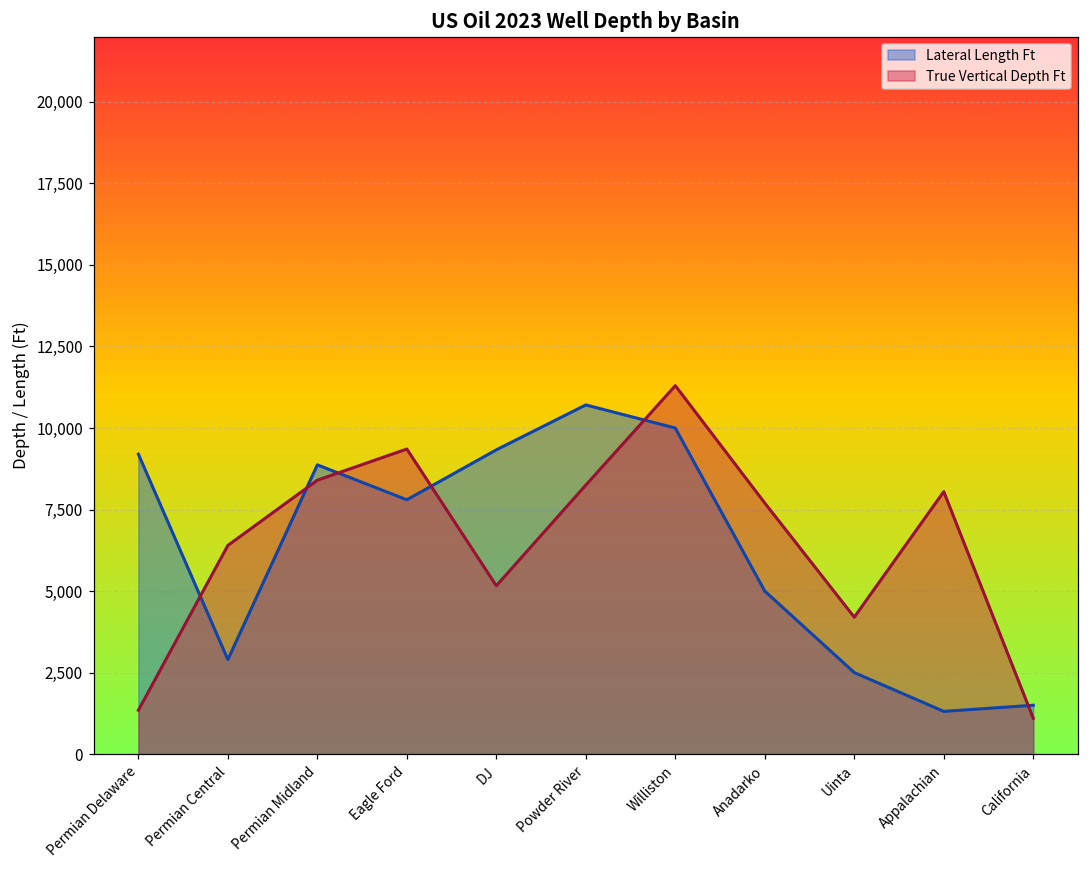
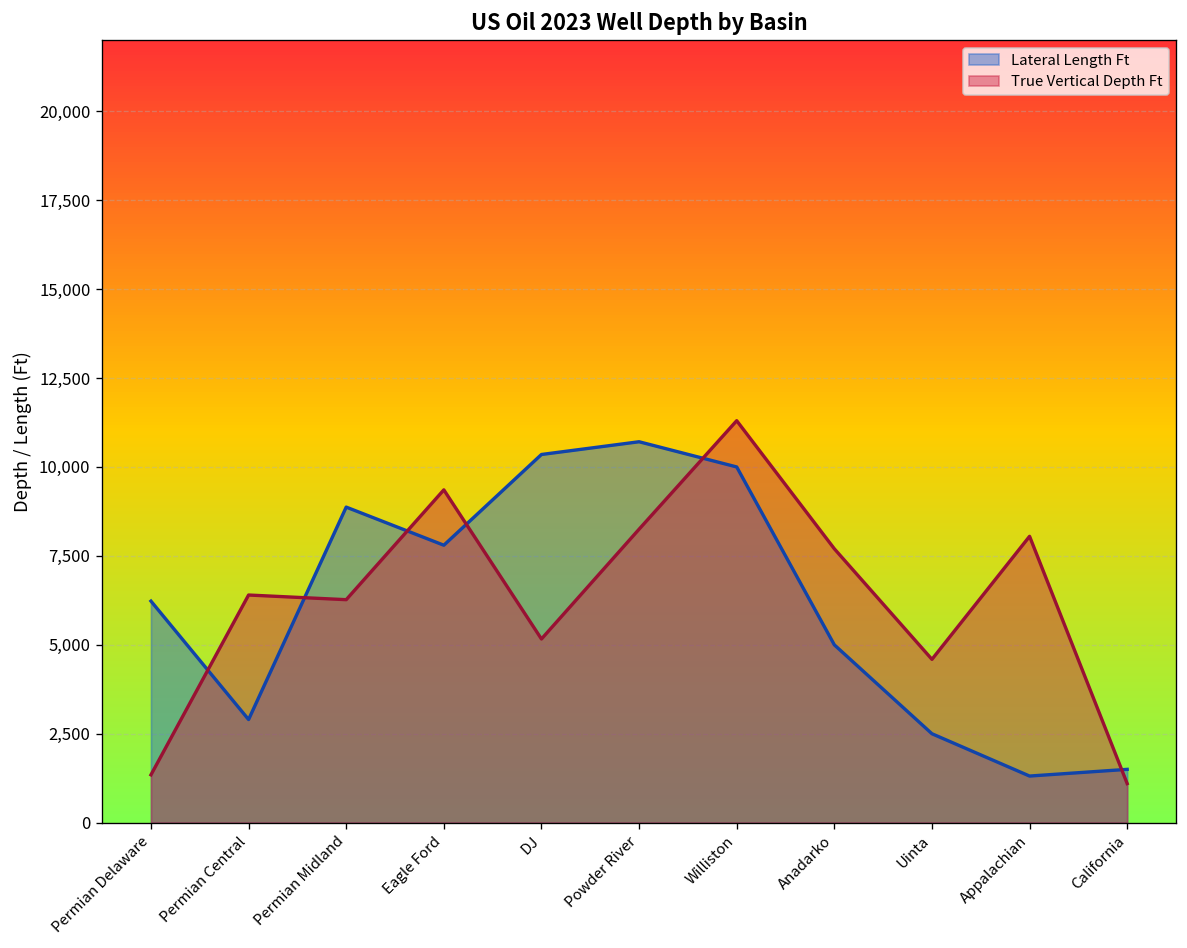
  {
    "Lateral Length Ft": {
-     "Permian Delaware": "9,200",
+     "Permian Delaware": "6,200",
      "Permian Central": "2,900",
      "Permian Midland": "8,900",
      "Eagle Ford": "7,800",
-     "DJ": "9,300",
+     "DJ": "10,400",
      "Powder River": "10,700",
      "Williston": "10,000",
      "Anadarko": "5,000",
      "Uinta": "2,500",
      "Appalachian": "1,300",
      "California": "1,500"
    },
    "True Vertical Depth Ft": {
      "Permian Delaware": "1,300",
      "Permian Central": "6,400",
-     "Permian Midland": "8,400",
+     "Permian Midland": "6,300",
      "Eagle Ford": "9,400",
      "DJ": "5,200",
      "Powder River": "8,300",
      "Williston": "11,300",
      "Anadarko": "7,700",
-     "Uinta": "4,200",
+     "Uinta": "4,600",
      "Appalachian": "8,100",
      "California": "1,100"
    }
  }
